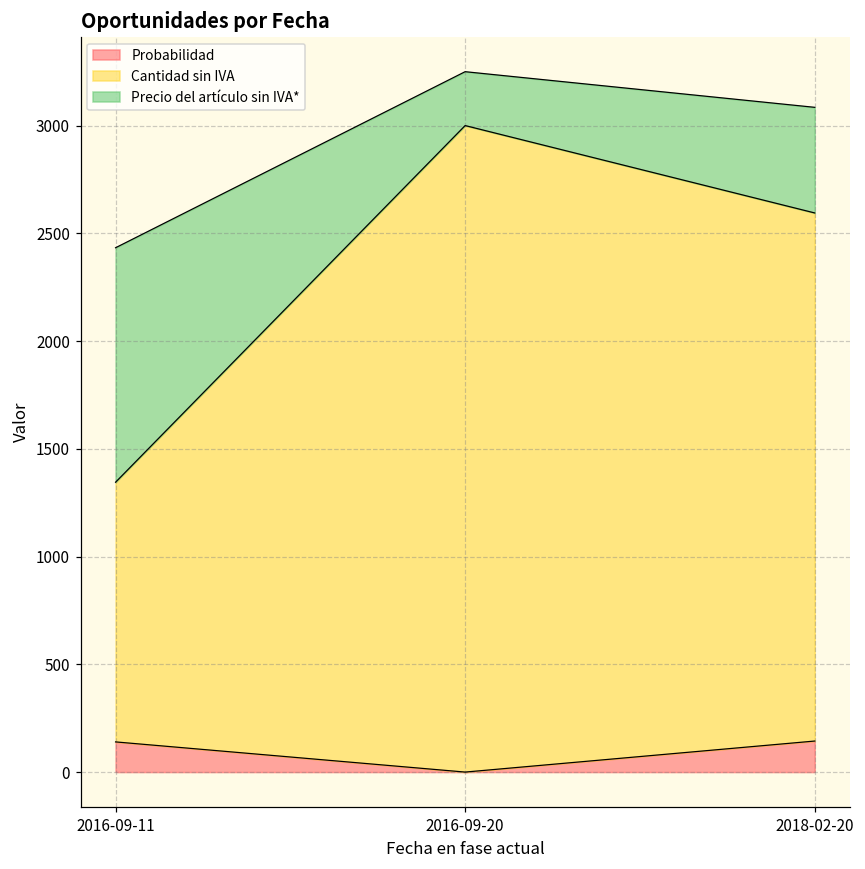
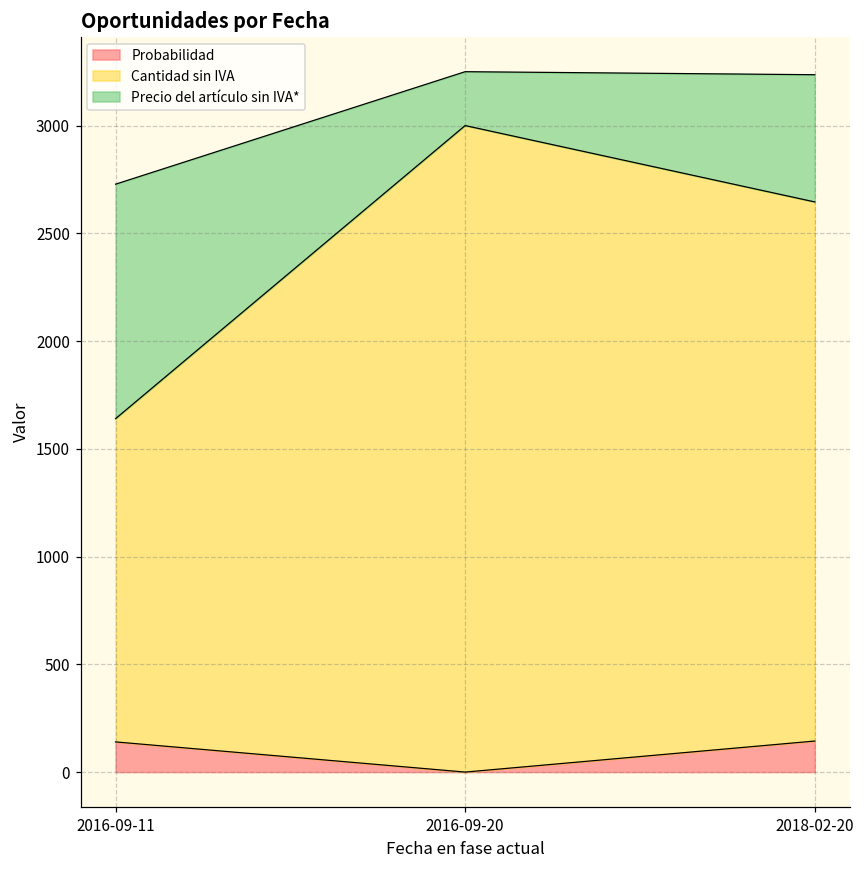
  {
    "Probabilidad": {
      "2016-09-11": 140,
      "2016-09-20": 0,
      "2018-02-20": 140
    },
    "Cantidad sin IVA": {
-     "2016-09-11": 1210,
+     "2016-09-11": 1500,
      "2016-09-20": 3000,
-     "2018-02-20": 2450
+     "2018-02-20": 2500
    },
    "Precio del artículo sin IVA*": {
      "2016-09-11": 1090,
      "2016-09-20": 250,
-     "2018-02-20": 490
+     "2018-02-20": 590
    }
  }
